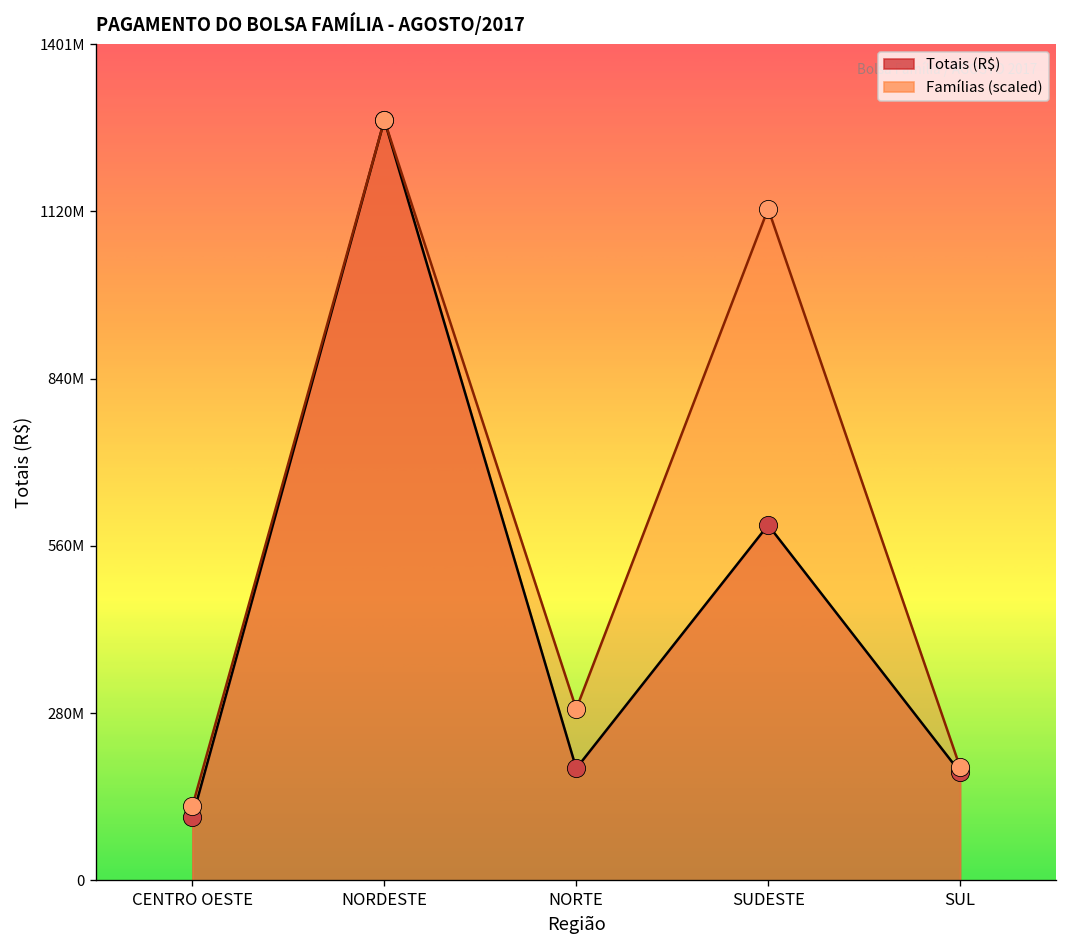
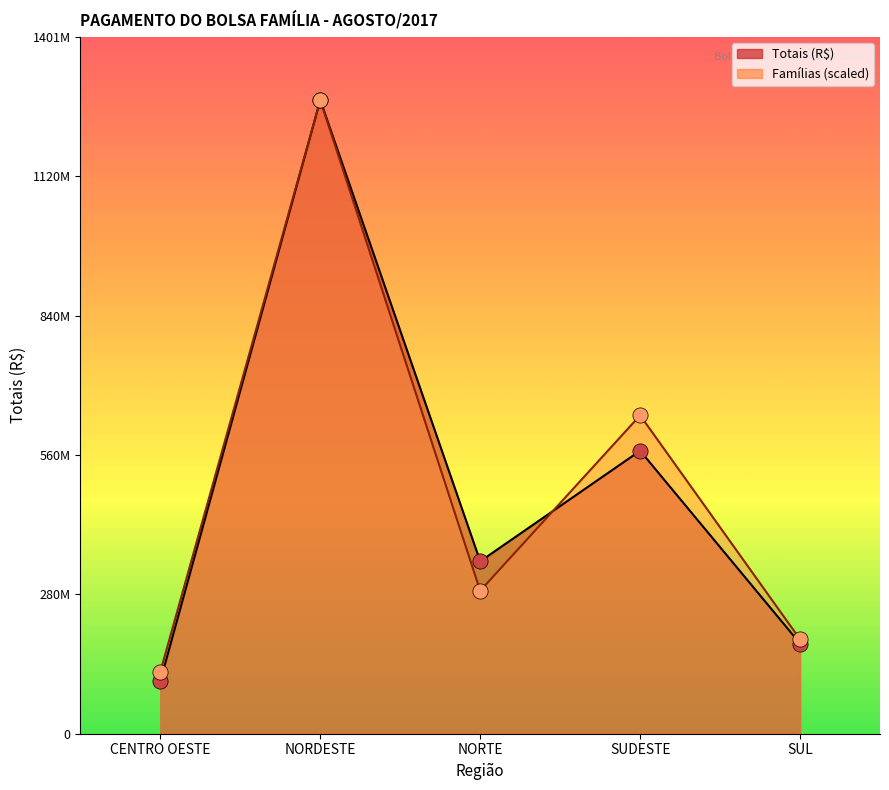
  {
    "Totais (R$)": {
      "CENTRO OESTE": 110000000,
-     "NORTE": 190000000,
-     "SUDESTE": 600000000,
+     "NORTE": 350000000,
+     "SUDESTE": 570000000,
      "SUL": 180000000
    },
    "Famílias (scaled)": {
      "CENTRO OESTE": 120000000,
      "NORTE": 290000000,
-     "SUDESTE": 1120000000,
+     "SUDESTE": 640000000,
      "SUL": 190000000
    }
  }
